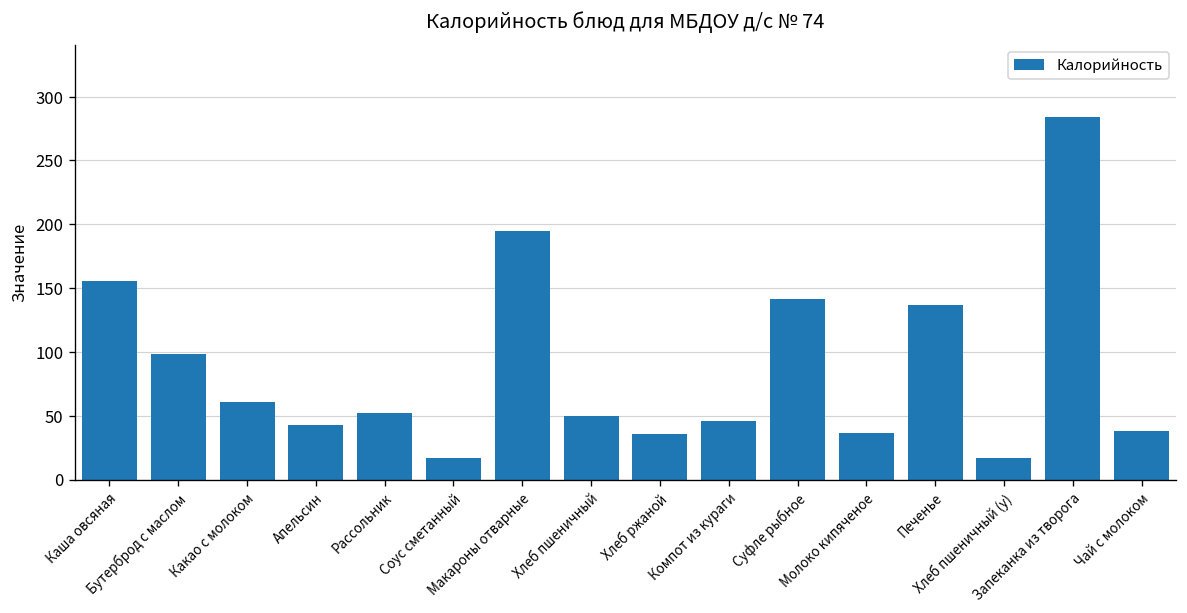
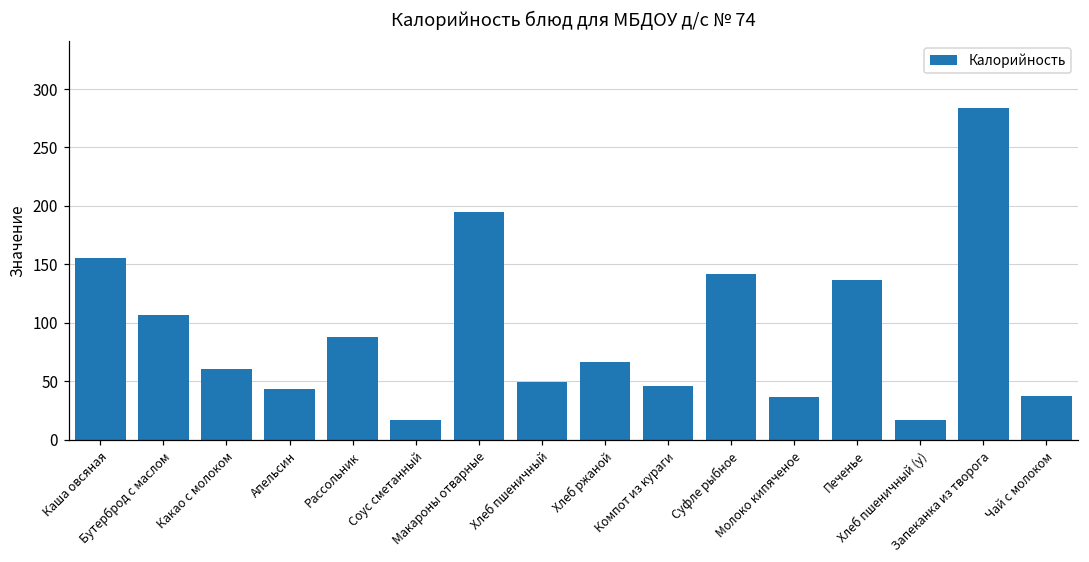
  {
    "Каша овсяная": 156,
-   "Бутерброд с маслом": 99,
+   "Бутерброд с маслом": 106,
    "Какао с молоком": 61,
    "Апельсин": 43,
-   "Рассольник": 52,
+   "Рассольник": 88,
    "Соус сметанный": 17,
    "Макароны отварные": 195,
    "Хлеб пшеничный": 50,
-   "Хлеб ржаной": 36,
+   "Хлеб ржаной": 66,
    "Компот из кураги": 46,
    "Суфле рыбное": 142,
    "Молоко кипяченое": 36,
    "Печенье": 136,
    "Хлеб пшеничный (у)": 17,
    "Запеканка из творога": 284,
    "Чай с молоком": 38
  }
